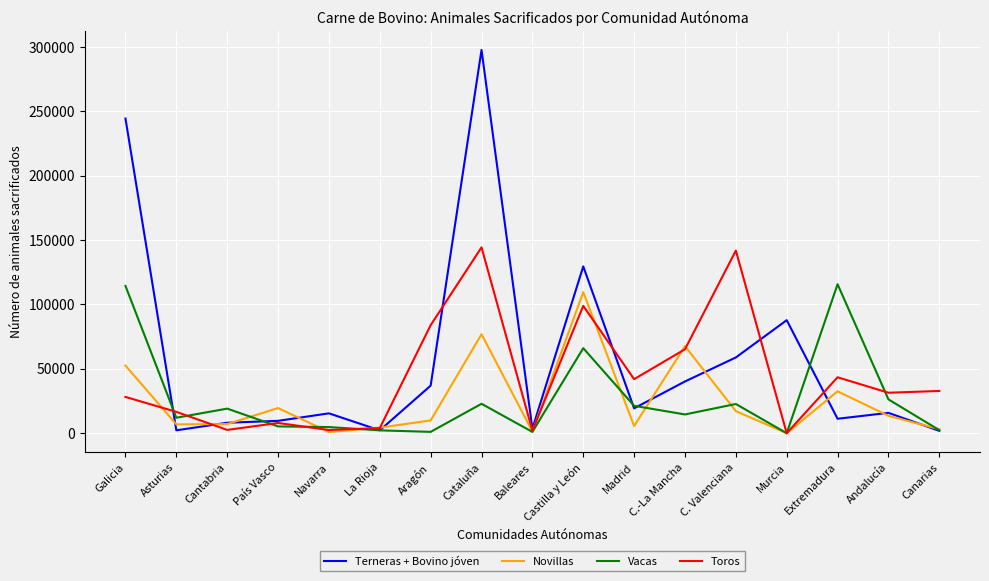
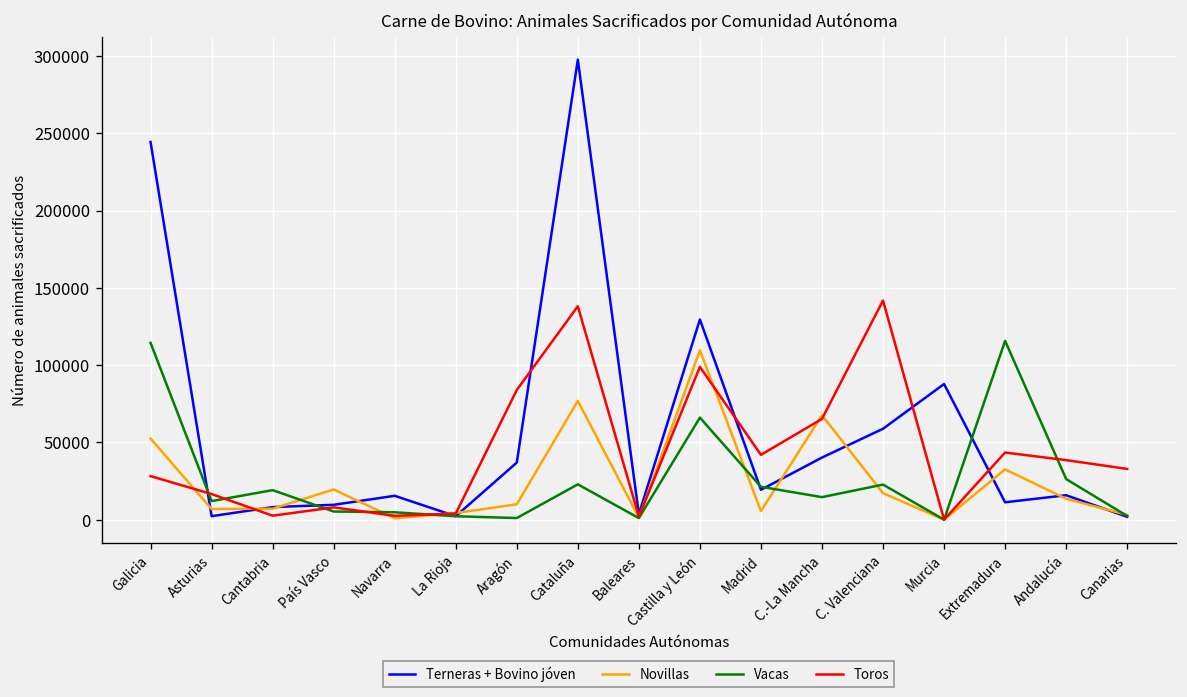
  {
    "Terneras + Bovino jóven": {
      "Galicia": 244000,
      "Asturias": 2000,
      "Navarra": 15000,
      "Aragón": 37000,
      "Cataluña": 298000,
      "Castilla y León": 130000,
      "Madrid": 19000,
      "C.-La Mancha": 40000,
      "C. Valenciana": 59000,
      "Murcia": 88000,
      "Extremadura": 11000,
      "Andalucía": 16000
    },
    "Novillas": {
      "Galicia": 53000,
      "Asturias": 7000,
      "País Vasco": 20000,
      "Aragón": 10000,
      "Cataluña": 77000,
      "Castilla y León": 110000,
      "Madrid": 6000,
      "C.-La Mancha": 68000,
      "C. Valenciana": 17000,
      "Extremadura": 33000,
      "Andalucía": 14000
    },
    "Vacas": {
      "Galicia": 114000,
      "Asturias": 12000,
      "Cantabria": 19000,
      "País Vasco": 5000,
      "Navarra": 5000,
      "Aragón": 1000,
      "Cataluña": 23000,
      "Castilla y León": 66000,
      "Madrid": 21000,
      "C.-La Mancha": 15000,
      "C. Valenciana": 23000,
      "Extremadura": 116000,
      "Andalucía": 26000
    },
    "Toros": {
      "Galicia": 28000,
      "Asturias": 17000,
      "Cantabria": 3000,
      "Aragón": 84000,
-     "Cataluña": 144000,
+     "Cataluña": 138000,
      "Castilla y León": 99000,
      "Madrid": 42000,
      "C.-La Mancha": 65000,
      "C. Valenciana": 142000,
      "Extremadura": 43000,
-     "Andalucía": 31000,
+     "Andalucía": 39000,
      "Canarias": 33000
    }
  }
